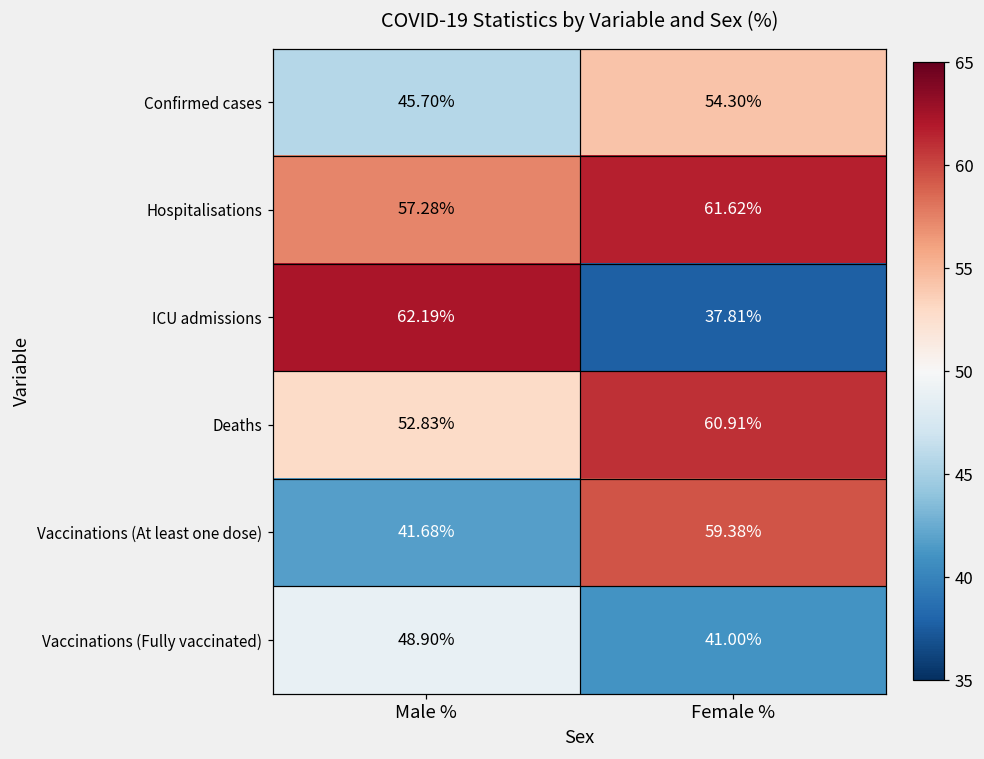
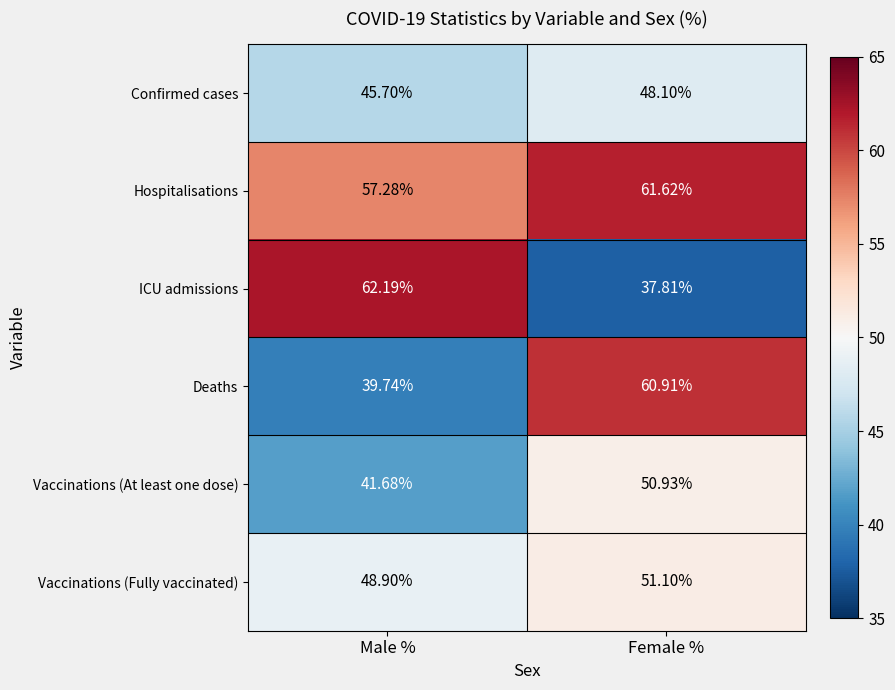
  {
    "Confirmed cases": {
      "Male %": "45.70%",
-     "Female %": "54.30%"
+     "Female %": "48.10%"
    },
    "Hospitalisations": {
      "Male %": "57.28%",
      "Female %": "61.62%"
    },
    "ICU admissions": {
      "Male %": "62.19%",
      "Female %": "37.81%"
    },
    "Deaths": {
-     "Male %": "52.83%",
+     "Male %": "39.74%",
      "Female %": "60.91%"
    },
    "Vaccinations (At least one dose)": {
      "Male %": "41.68%",
-     "Female %": "59.38%"
+     "Female %": "50.93%"
    },
    "Vaccinations (Fully vaccinated)": {
      "Male %": "48.90%",
-     "Female %": "41.00%"
+     "Female %": "51.10%"
    }
  }
